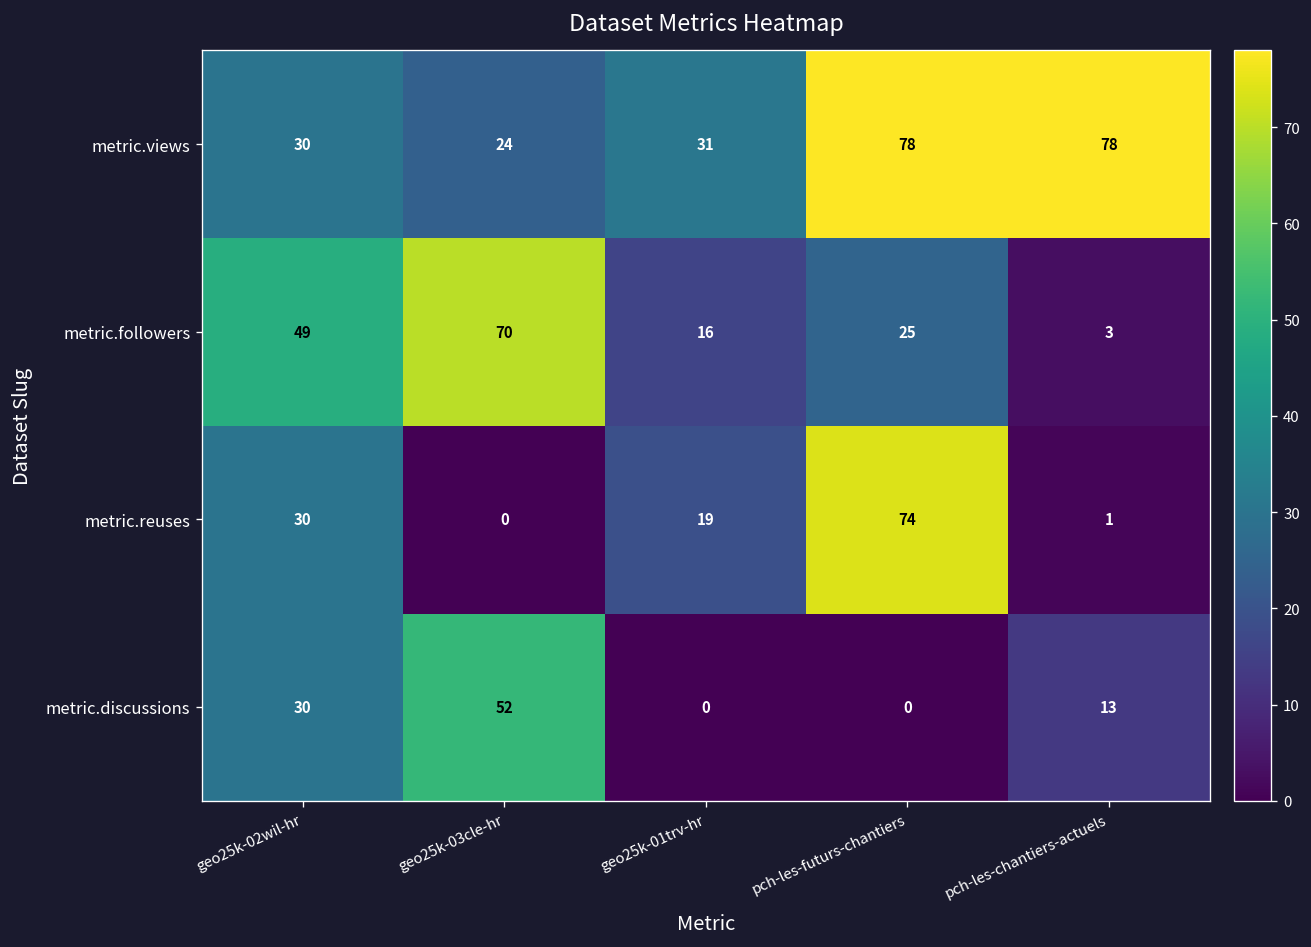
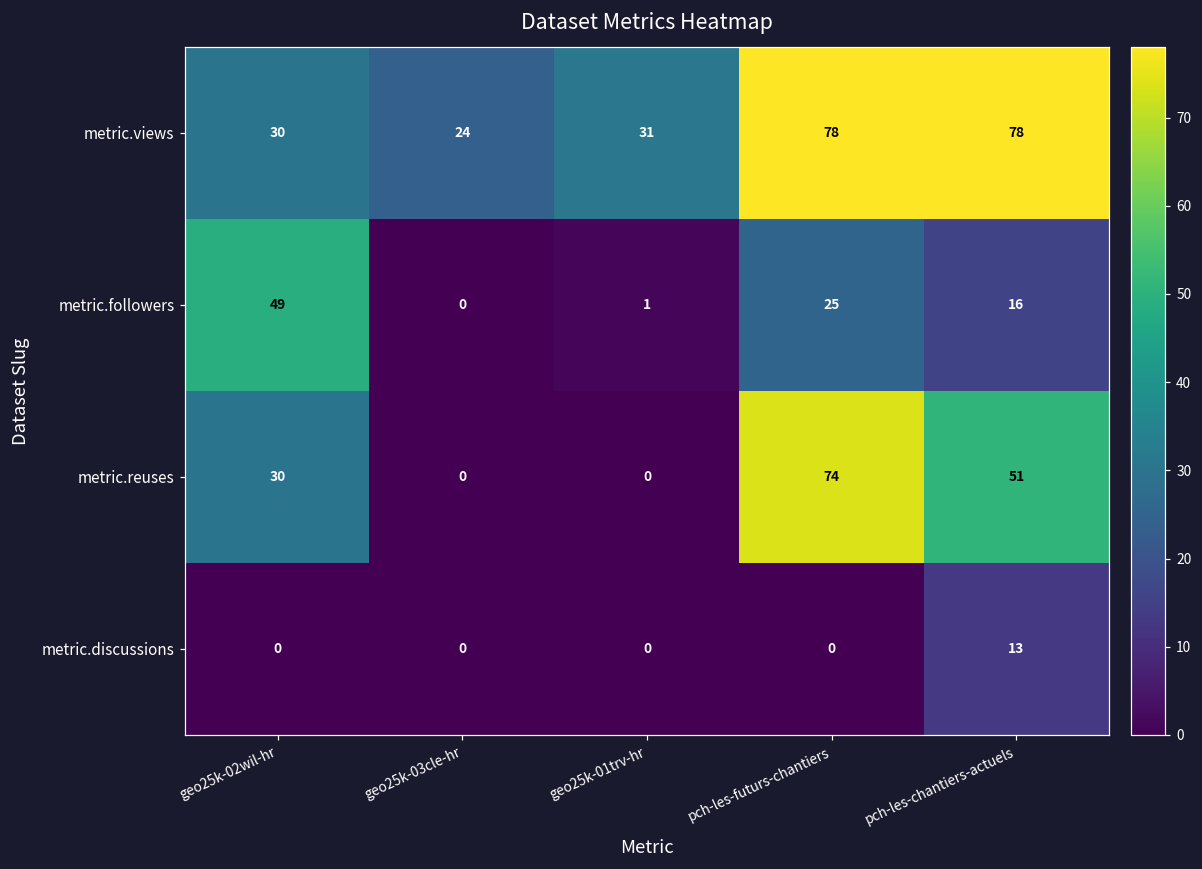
  {
    "metric.views": {
      "geo25k-02wil-hr": 30,
      "geo25k-03cle-hr": 24,
      "geo25k-01trv-hr": 31,
      "pch-les-futurs-chantiers": 78,
      "pch-les-chantiers-actuels": 78
    },
    "metric.followers": {
      "geo25k-02wil-hr": 49,
-     "geo25k-03cle-hr": 70,
-     "geo25k-01trv-hr": 16,
+     "geo25k-03cle-hr": 0,
+     "geo25k-01trv-hr": 1,
      "pch-les-futurs-chantiers": 25,
-     "pch-les-chantiers-actuels": 3
+     "pch-les-chantiers-actuels": 16
    },
    "metric.reuses": {
      "geo25k-02wil-hr": 30,
      "geo25k-03cle-hr": 0,
-     "geo25k-01trv-hr": 19,
+     "geo25k-01trv-hr": 0,
      "pch-les-futurs-chantiers": 74,
-     "pch-les-chantiers-actuels": 1
+     "pch-les-chantiers-actuels": 51
    },
    "metric.discussions": {
-     "geo25k-02wil-hr": 30,
-     "geo25k-03cle-hr": 52,
+     "geo25k-02wil-hr": 0,
+     "geo25k-03cle-hr": 0,
      "geo25k-01trv-hr": 0,
      "pch-les-futurs-chantiers": 0,
      "pch-les-chantiers-actuels": 13
    }
  }
